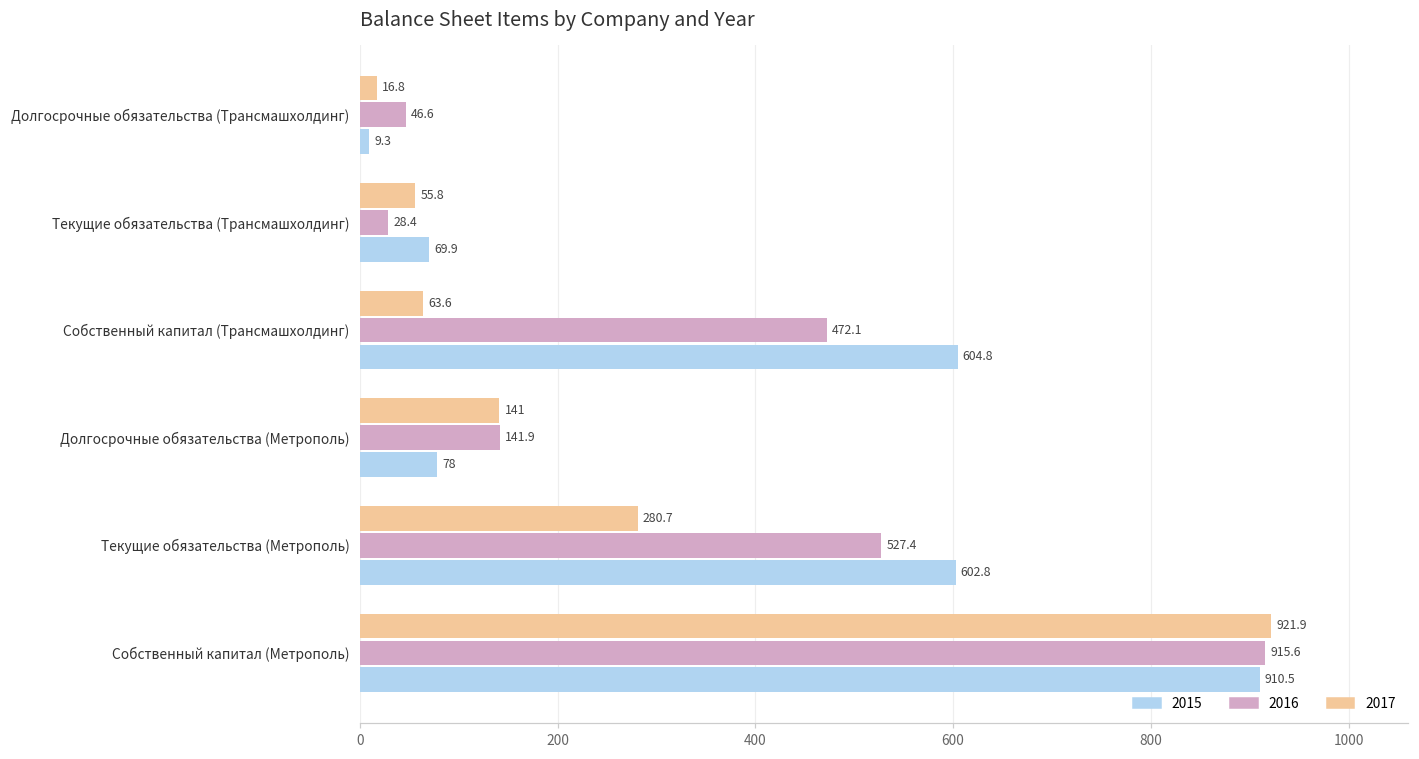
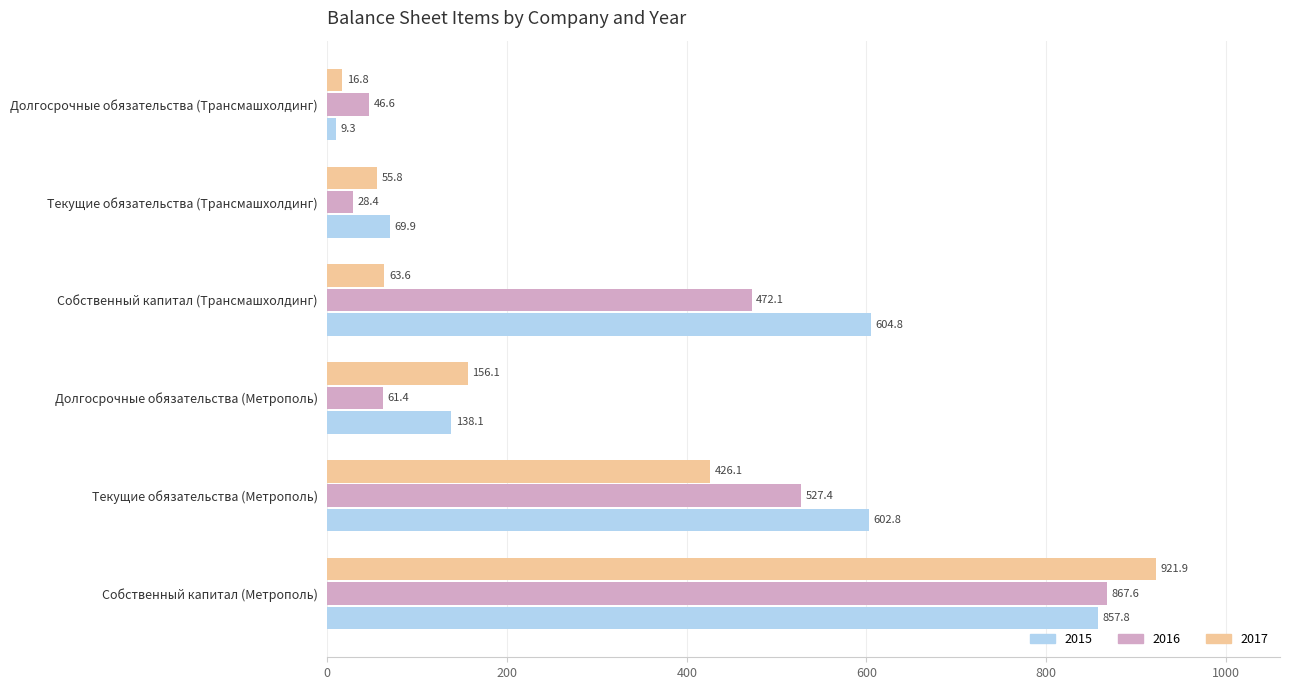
  {
    "2015": {
      "Долгосрочные обязательства (Трансмашхолдинг)": 9.3,
      "Текущие обязательства (Трансмашхолдинг)": 69.9,
      "Собственный капитал (Трансмашхолдинг)": 604.8,
-     "Долгосрочные обязательства (Метрополь)": 78,
+     "Долгосрочные обязательства (Метрополь)": 138.1,
      "Текущие обязательства (Метрополь)": 602.8,
-     "Собственный капитал (Метрополь)": 910.5
+     "Собственный капитал (Метрополь)": 857.8
    },
    "2016": {
      "Долгосрочные обязательства (Трансмашхолдинг)": 46.6,
      "Текущие обязательства (Трансмашхолдинг)": 28.4,
      "Собственный капитал (Трансмашхолдинг)": 472.1,
-     "Долгосрочные обязательства (Метрополь)": 141.9,
+     "Долгосрочные обязательства (Метрополь)": 61.4,
      "Текущие обязательства (Метрополь)": 527.4,
-     "Собственный капитал (Метрополь)": 915.6
+     "Собственный капитал (Метрополь)": 867.6
    },
    "2017": {
      "Долгосрочные обязательства (Трансмашхолдинг)": 16.8,
      "Текущие обязательства (Трансмашхолдинг)": 55.8,
      "Собственный капитал (Трансмашхолдинг)": 63.6,
-     "Долгосрочные обязательства (Метрополь)": 141,
-     "Текущие обязательства (Метрополь)": 280.7,
+     "Долгосрочные обязательства (Метрополь)": 156.1,
+     "Текущие обязательства (Метрополь)": 426.1,
      "Собственный капитал (Метрополь)": 921.9
    }
  }
